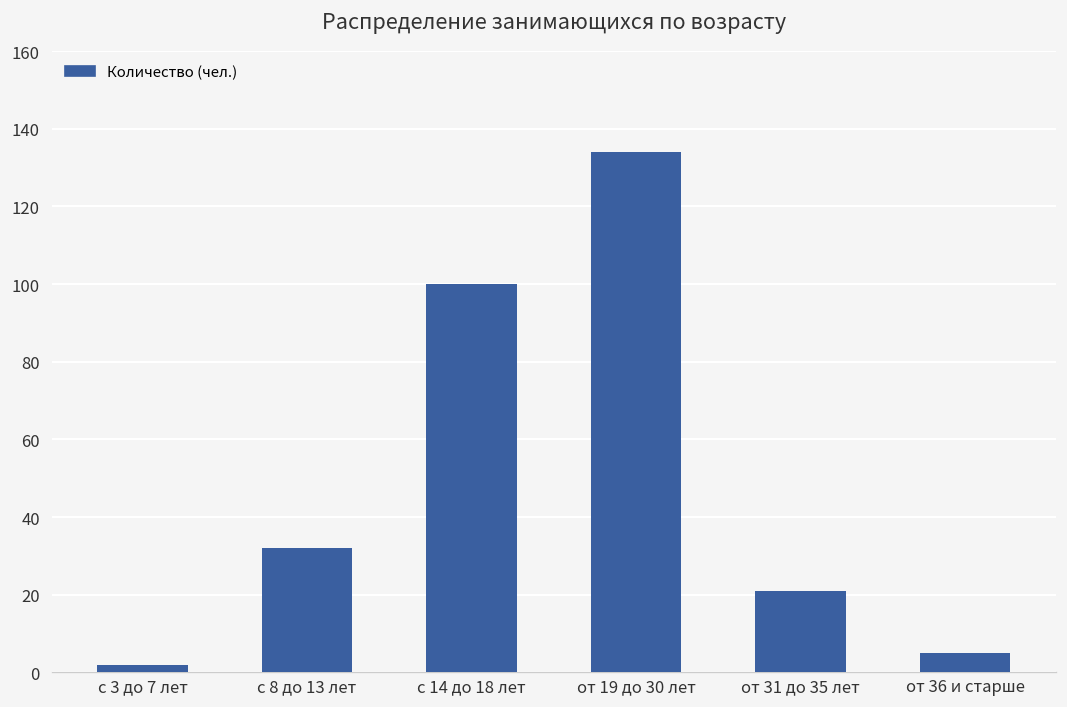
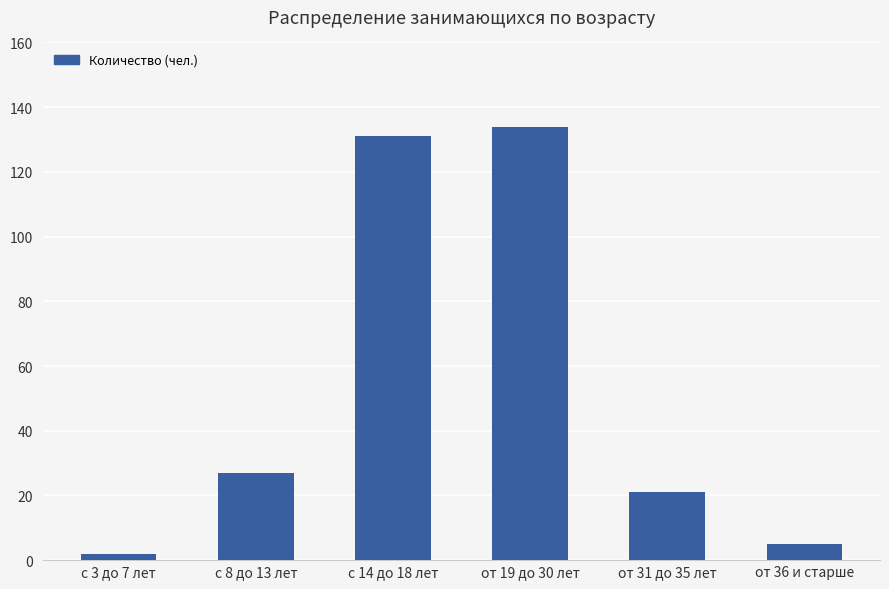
  {
    "с 3 до 7 лет": 2,
-   "с 8 до 13 лет": 32,
-   "с 14 до 18 лет": 100,
+   "с 8 до 13 лет": 27,
+   "с 14 до 18 лет": 131,
    "от 19 до 30 лет": 134,
    "от 31 до 35 лет": 21,
    "от 36 и старше": 5
  }
